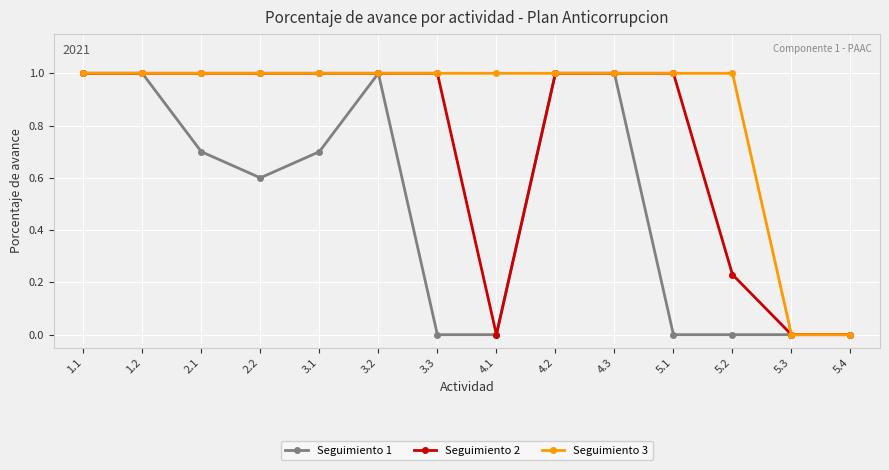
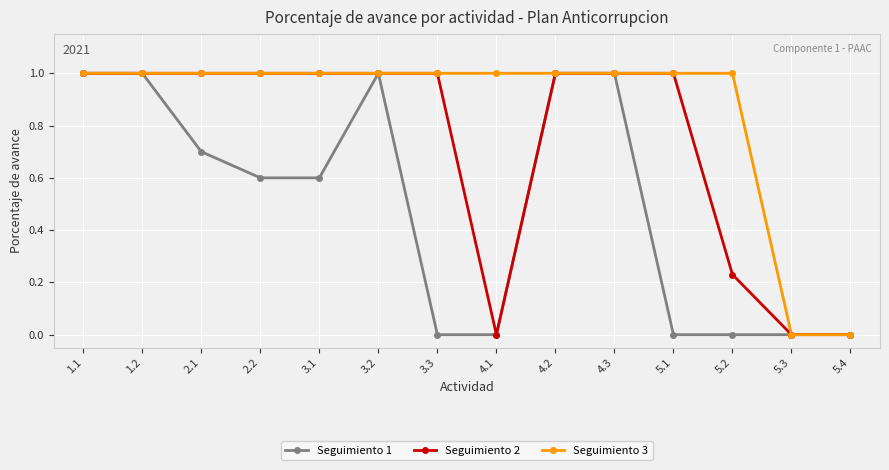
  {
    "Seguimiento 1": {
      "2.1": 0.7,
      "2.2": 0.6,
-     "3.1": 0.7,
+     "3.1": 0.6,
      "3.3": 0.0,
      "5.1": 0.0,
      "5.2": 0.0
    },
    "Seguimiento 2": {
      "5.2": 0.23
    },
    "Seguimiento 3": {
      "4.1": 1.0,
      "5.2": 1.0
    }
  }
